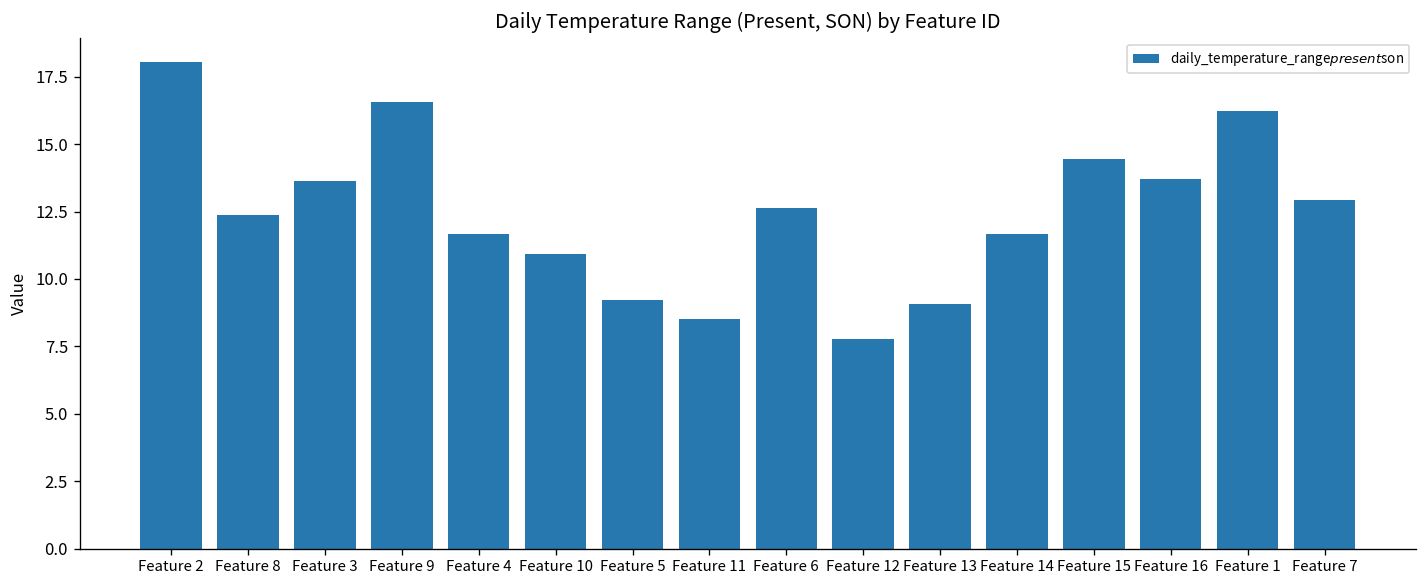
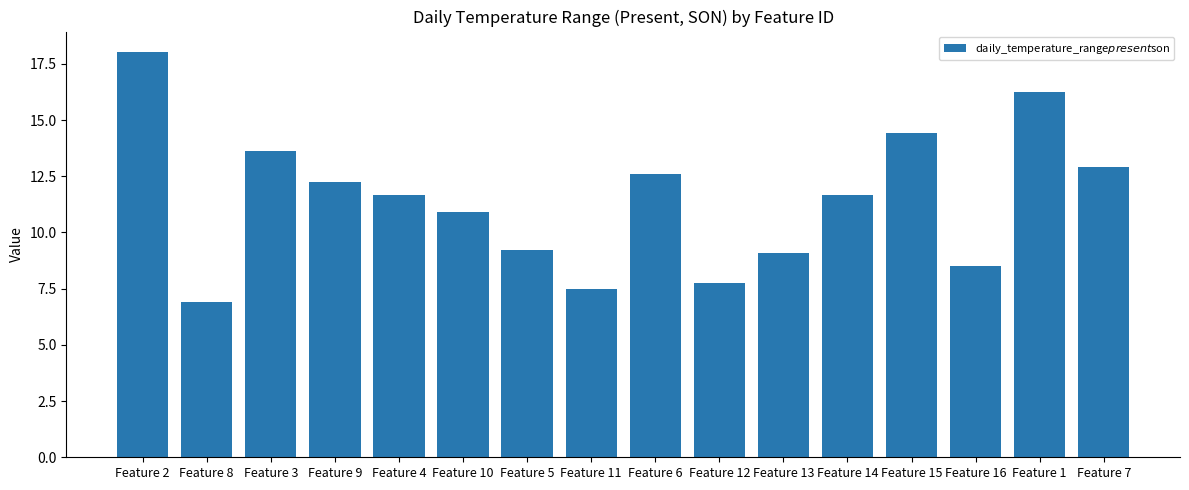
  {
    "Feature 2": 18.0,
-   "Feature 8": 12.4,
+   "Feature 8": 6.9,
    "Feature 3": 13.6,
-   "Feature 9": 16.6,
+   "Feature 9": 12.3,
    "Feature 4": 11.7,
    "Feature 10": 10.9,
    "Feature 5": 9.2,
-   "Feature 11": 8.5,
+   "Feature 11": 7.5,
    "Feature 6": 12.6,
    "Feature 12": 7.8,
    "Feature 13": 9.1,
    "Feature 14": 11.7,
    "Feature 15": 14.4,
-   "Feature 16": 13.7,
+   "Feature 16": 8.5,
    "Feature 1": 16.2,
    "Feature 7": 12.9
  }
